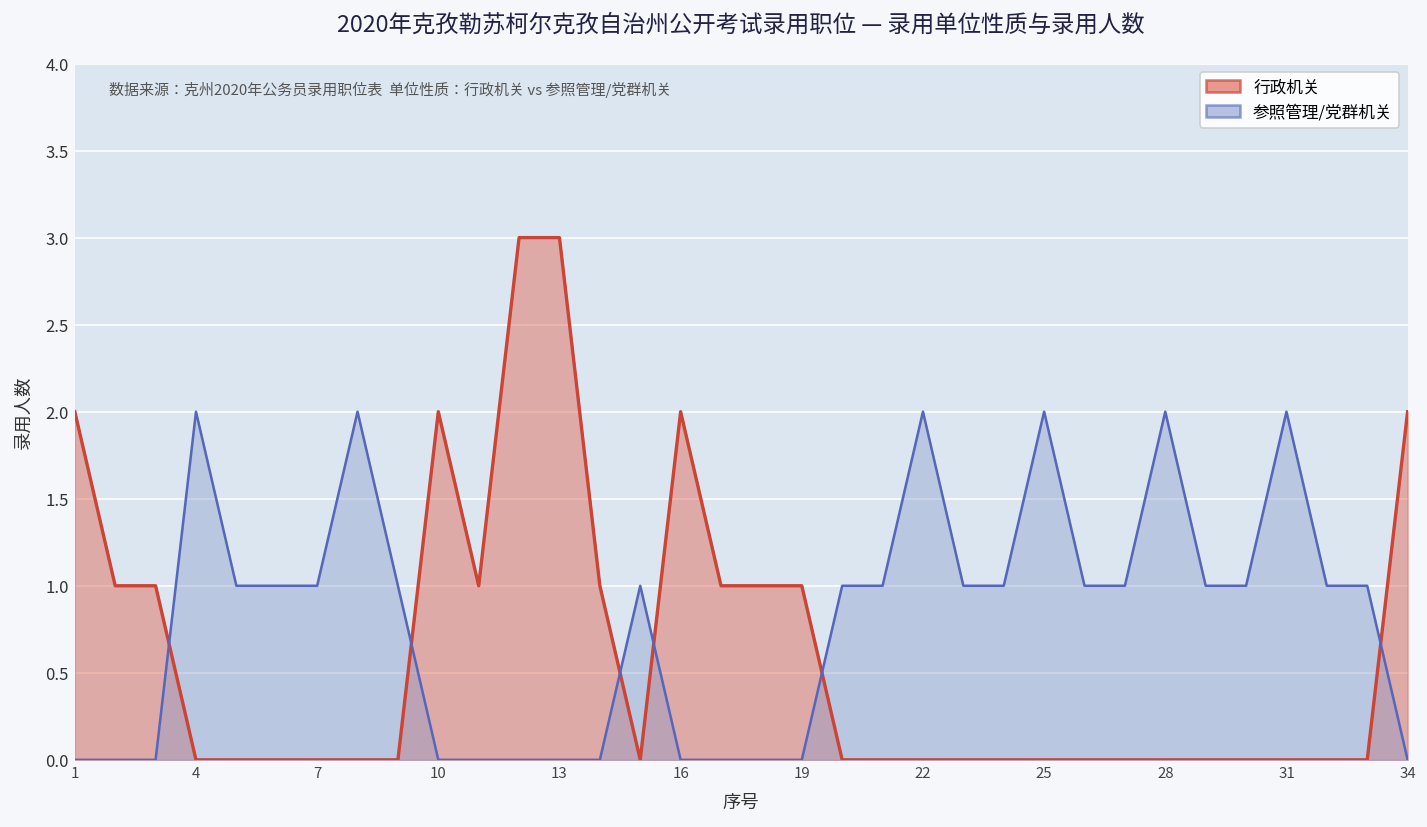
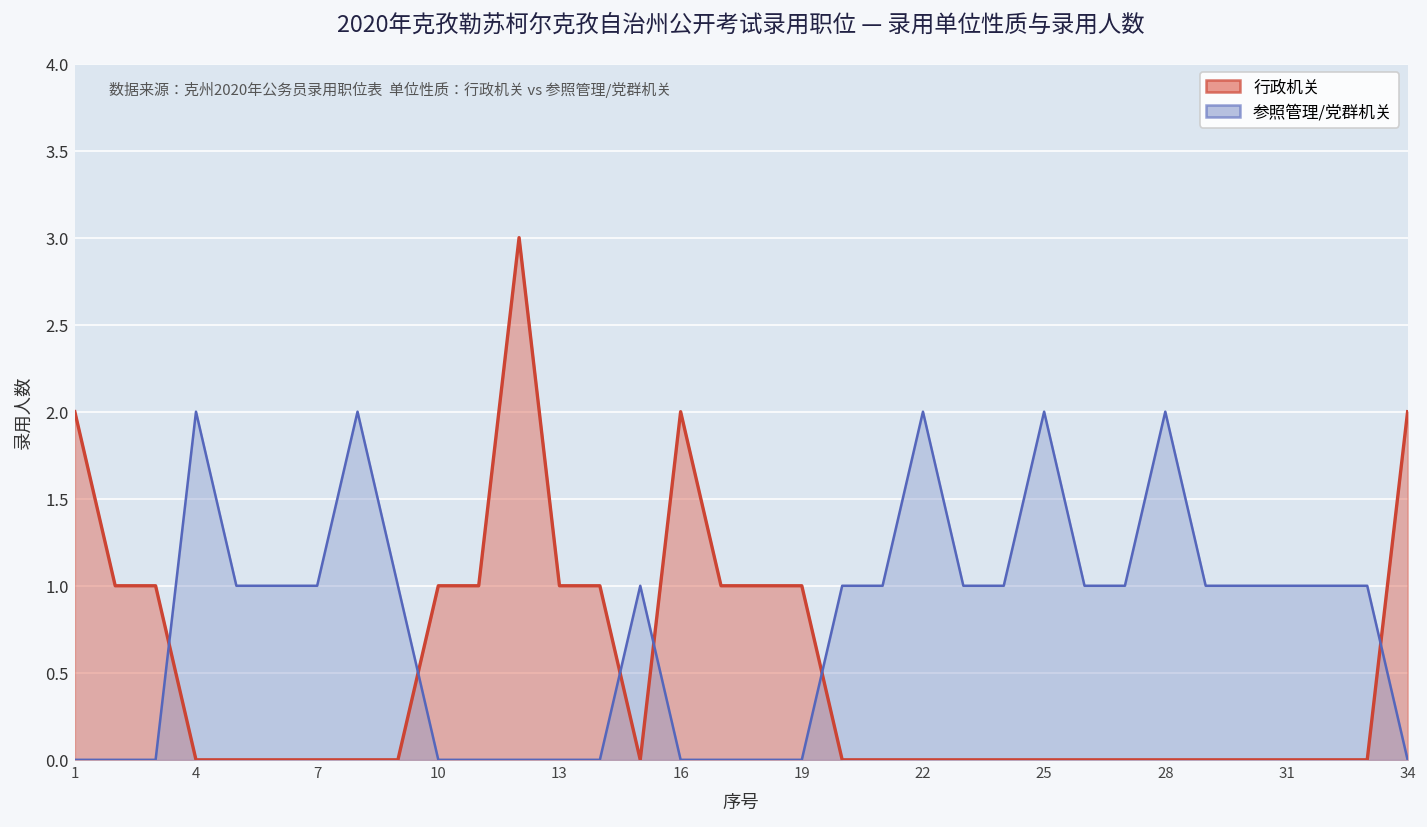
  {
    "行政机关": {
      "1": 2,
      "4": 0,
      "7": 0,
-     "10": 2,
-     "13": 3,
+     "10": 1,
+     "13": 1,
      "16": 2,
      "19": 1,
      "22": 0,
      "25": 0,
      "28": 0,
      "31": 0,
      "34": 2
    },
    "参照管理/党群机关": {
      "1": 0,
      "4": 2,
      "7": 1,
      "10": 0,
      "13": 0,
      "16": 0,
      "19": 0,
      "22": 2,
      "25": 2,
      "28": 2,
-     "31": 2,
+     "31": 1,
      "34": 0
    }
  }
